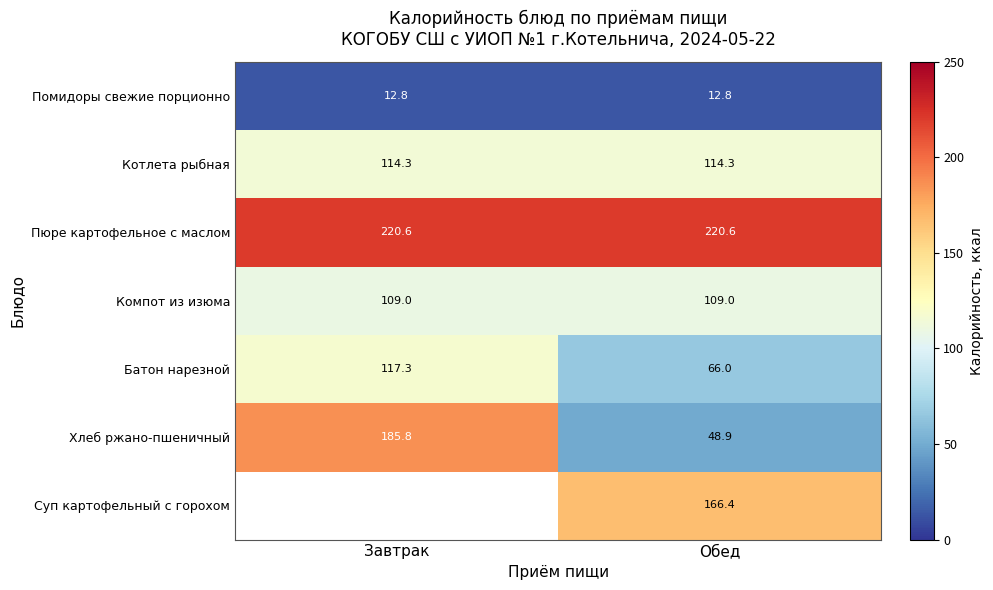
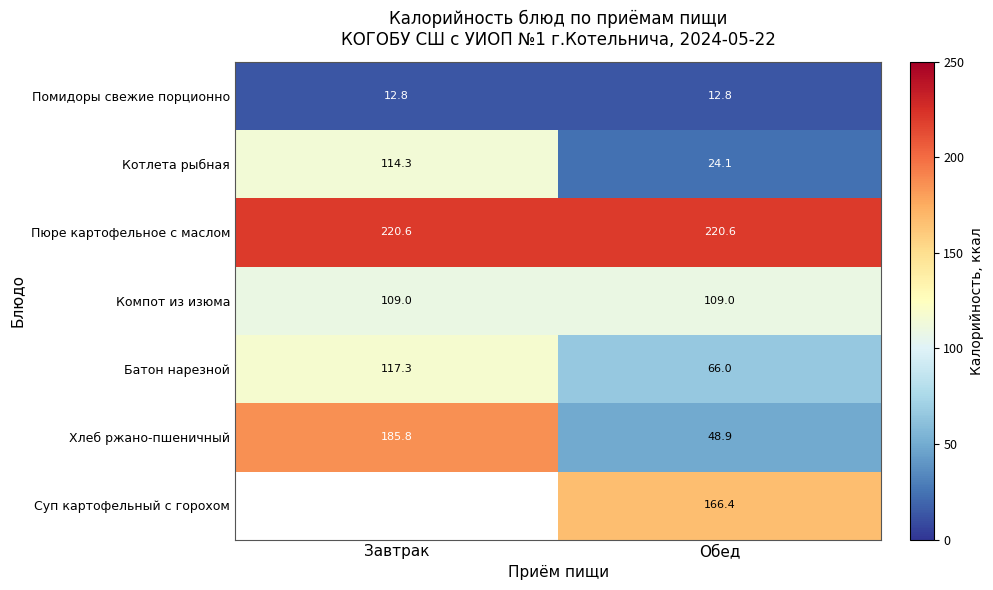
  {
    "Помидоры свежие порционно": {
      "Завтрак": 12.8,
      "Обед": 12.8
    },
    "Котлета рыбная": {
      "Завтрак": 114.3,
-     "Обед": 114.3
+     "Обед": 24.1
    },
    "Пюре картофельное с маслом": {
      "Завтрак": 220.6,
      "Обед": 220.6
    },
    "Компот из изюма": {
      "Завтрак": 109.0,
      "Обед": 109.0
    },
    "Батон нарезной": {
      "Завтрак": 117.3,
      "Обед": 66.0
    },
    "Хлеб ржано-пшеничный": {
      "Завтрак": 185.8,
      "Обед": 48.9
    },
    "Суп картофельный с горохом": {
      "Обед": 166.4
    }
  }
